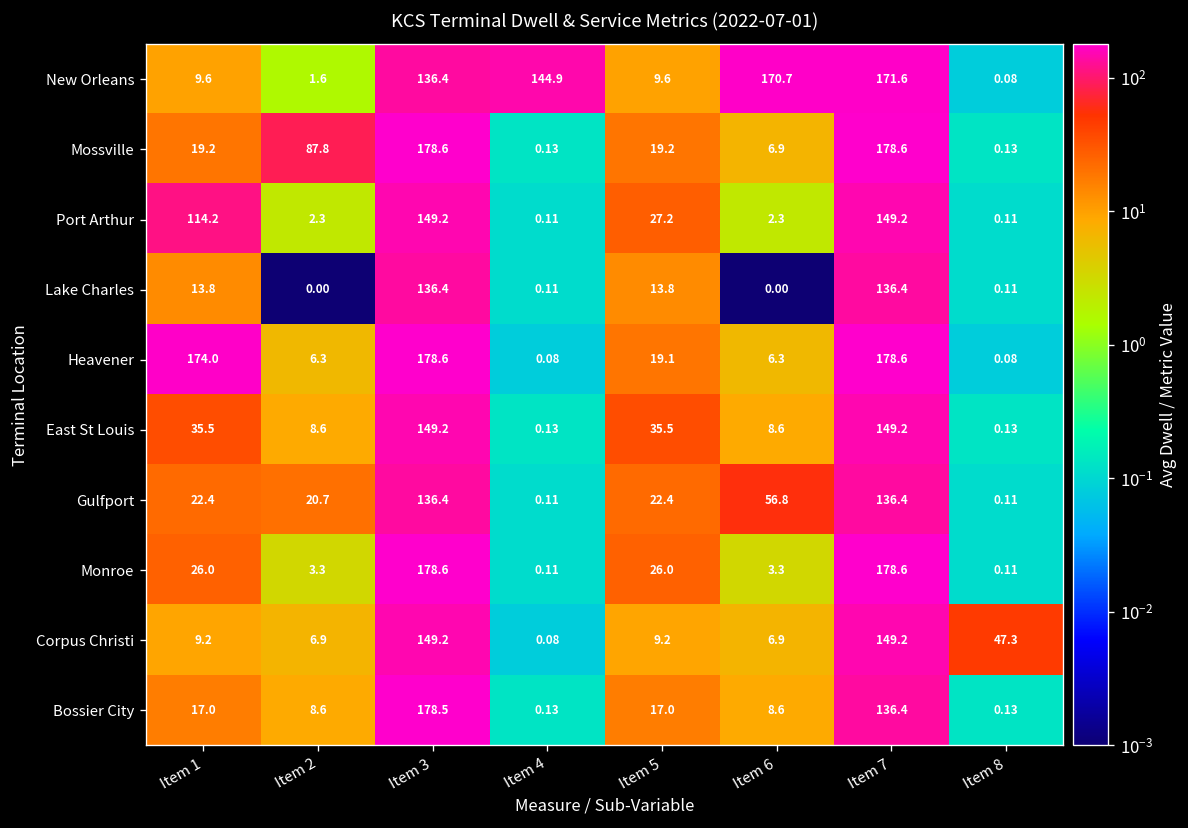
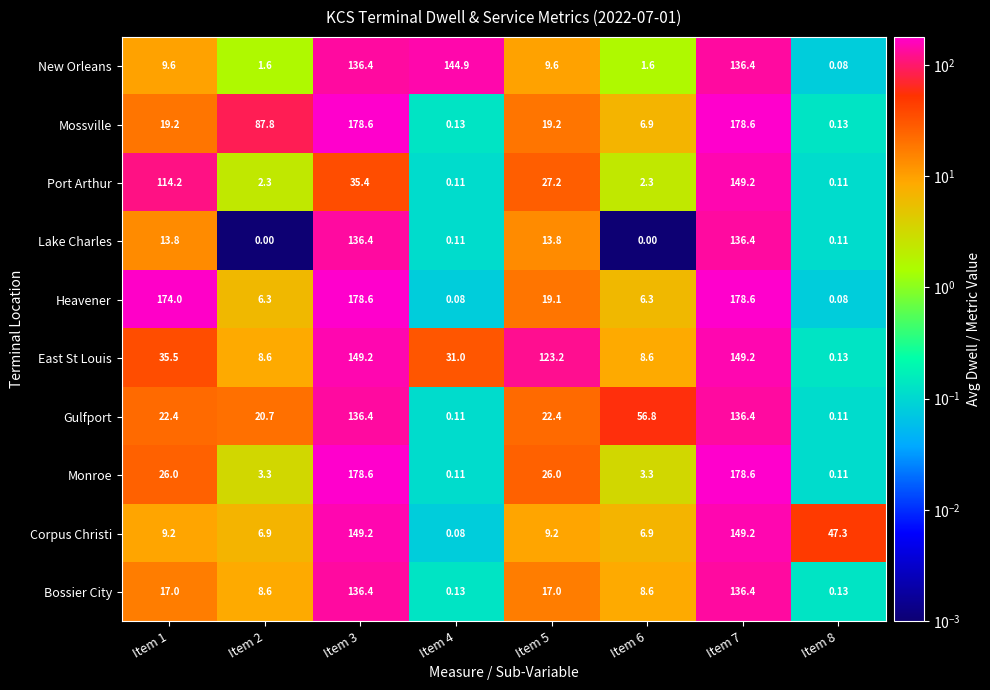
  {
    "New Orleans": {
      "Item 1": 9.6,
      "Item 2": 1.6,
      "Item 3": 136.4,
      "Item 4": 144.9,
      "Item 5": 9.6,
-     "Item 6": 170.7,
-     "Item 7": 171.6,
+     "Item 6": 1.6,
+     "Item 7": 136.4,
      "Item 8": 0.08
    },
    "Mossville": {
      "Item 1": 19.2,
      "Item 2": 87.8,
      "Item 3": 178.6,
      "Item 4": 0.13,
      "Item 5": 19.2,
      "Item 6": 6.9,
      "Item 7": 178.6,
      "Item 8": 0.13
    },
    "Port Arthur": {
      "Item 1": 114.2,
      "Item 2": 2.3,
-     "Item 3": 149.2,
+     "Item 3": 35.4,
      "Item 4": 0.11,
      "Item 5": 27.2,
      "Item 6": 2.3,
      "Item 7": 149.2,
      "Item 8": 0.11
    },
    "Lake Charles": {
      "Item 1": 13.8,
      "Item 2": 0.00,
      "Item 3": 136.4,
      "Item 4": 0.11,
      "Item 5": 13.8,
      "Item 6": 0.00,
      "Item 7": 136.4,
      "Item 8": 0.11
    },
    "Heavener": {
      "Item 1": 174.0,
      "Item 2": 6.3,
      "Item 3": 178.6,
      "Item 4": 0.08,
      "Item 5": 19.1,
      "Item 6": 6.3,
      "Item 7": 178.6,
      "Item 8": 0.08
    },
    "East St Louis": {
      "Item 1": 35.5,
      "Item 2": 8.6,
      "Item 3": 149.2,
-     "Item 4": 0.13,
-     "Item 5": 35.5,
+     "Item 4": 31.0,
+     "Item 5": 123.2,
      "Item 6": 8.6,
      "Item 7": 149.2,
      "Item 8": 0.13
    },
    "Gulfport": {
      "Item 1": 22.4,
      "Item 2": 20.7,
      "Item 3": 136.4,
      "Item 4": 0.11,
      "Item 5": 22.4,
      "Item 6": 56.8,
      "Item 7": 136.4,
      "Item 8": 0.11
    },
    "Monroe": {
      "Item 1": 26.0,
      "Item 2": 3.3,
      "Item 3": 178.6,
      "Item 4": 0.11,
      "Item 5": 26.0,
      "Item 6": 3.3,
      "Item 7": 178.6,
      "Item 8": 0.11
    },
    "Corpus Christi": {
      "Item 1": 9.2,
      "Item 2": 6.9,
      "Item 3": 149.2,
      "Item 4": 0.08,
      "Item 5": 9.2,
      "Item 6": 6.9,
      "Item 7": 149.2,
      "Item 8": 47.3
    },
    "Bossier City": {
      "Item 1": 17.0,
      "Item 2": 8.6,
-     "Item 3": 178.5,
+     "Item 3": 136.4,
      "Item 4": 0.13,
      "Item 5": 17.0,
      "Item 6": 8.6,
      "Item 7": 136.4,
      "Item 8": 0.13
    }
  }
